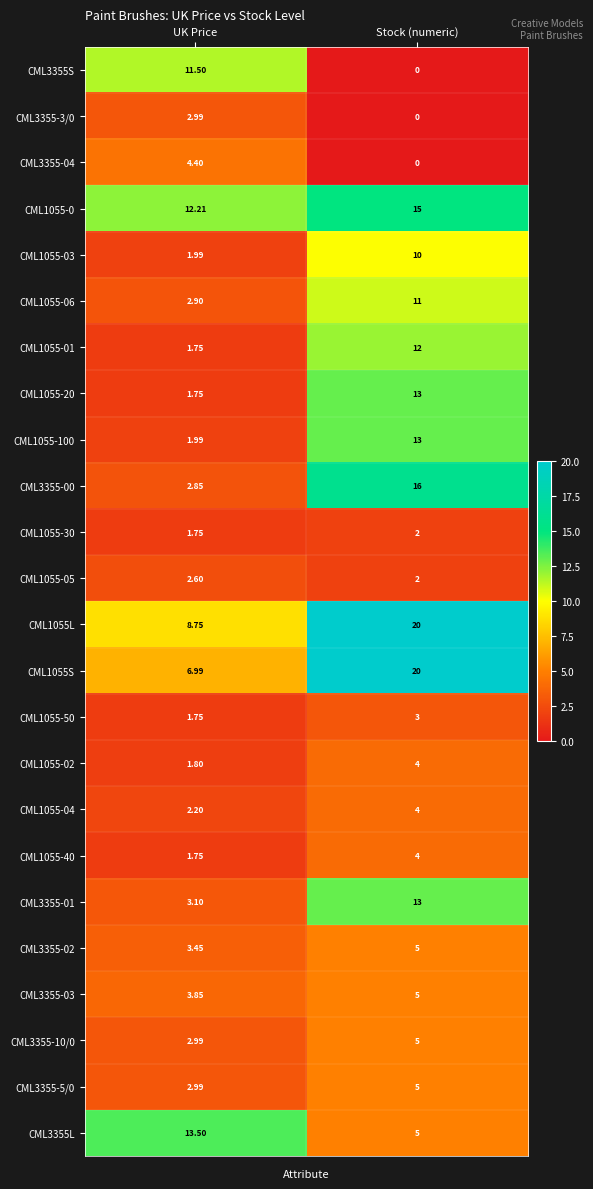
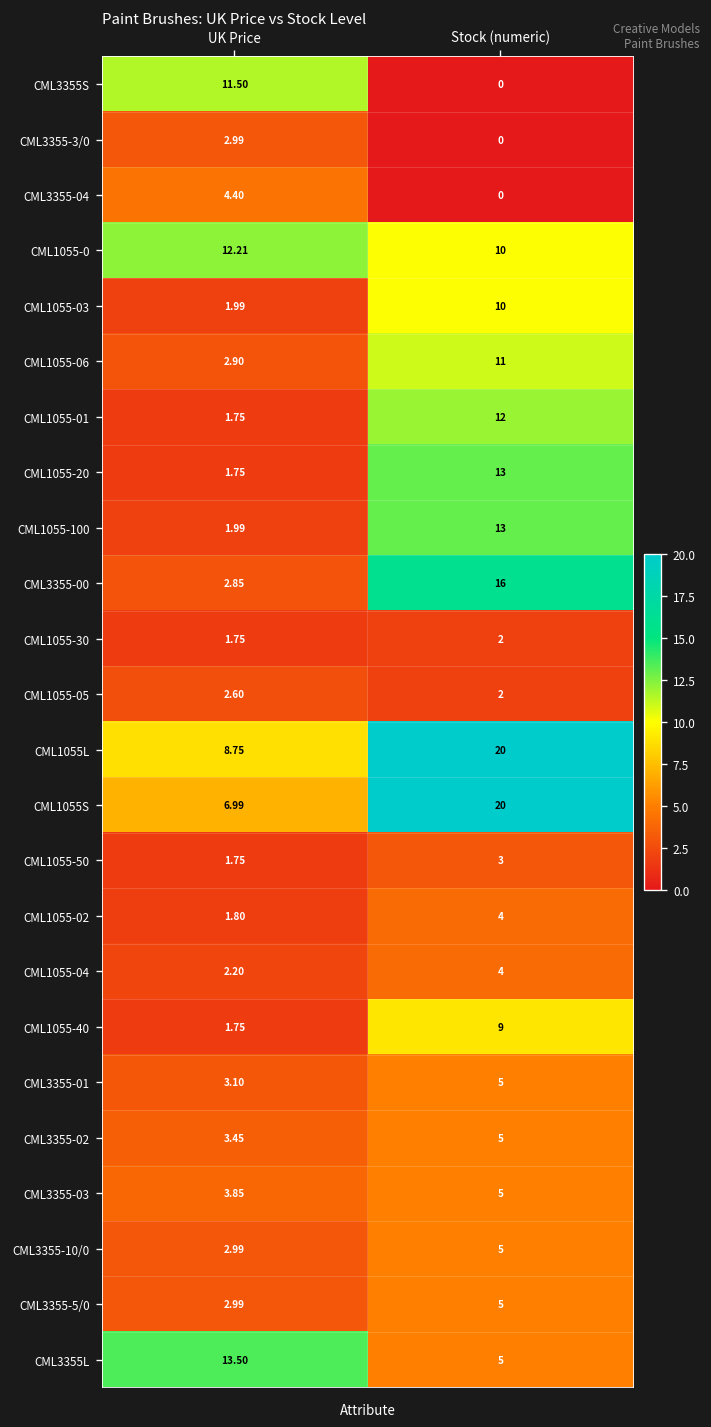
  {
    "CML3355S": {
      "UK Price": 11.50,
      "Stock (numeric)": 0
    },
    "CML3355-3/0": {
      "UK Price": 2.99,
      "Stock (numeric)": 0
    },
    "CML3355-04": {
      "UK Price": 4.40,
      "Stock (numeric)": 0
    },
    "CML1055-0": {
      "UK Price": 12.21,
-     "Stock (numeric)": 15
+     "Stock (numeric)": 10
    },
    "CML1055-03": {
      "UK Price": 1.99,
      "Stock (numeric)": 10
    },
    "CML1055-06": {
      "UK Price": 2.90,
      "Stock (numeric)": 11
    },
    "CML1055-01": {
      "UK Price": 1.75,
      "Stock (numeric)": 12
    },
    "CML1055-20": {
      "UK Price": 1.75,
      "Stock (numeric)": 13
    },
    "CML1055-100": {
      "UK Price": 1.99,
      "Stock (numeric)": 13
    },
    "CML3355-00": {
      "UK Price": 2.85,
      "Stock (numeric)": 16
    },
    "CML1055-30": {
      "UK Price": 1.75,
      "Stock (numeric)": 2
    },
    "CML1055-05": {
      "UK Price": 2.60,
      "Stock (numeric)": 2
    },
    "CML1055L": {
      "UK Price": 8.75,
      "Stock (numeric)": 20
    },
    "CML1055S": {
      "UK Price": 6.99,
      "Stock (numeric)": 20
    },
    "CML1055-50": {
      "UK Price": 1.75,
      "Stock (numeric)": 3
    },
    "CML1055-02": {
      "UK Price": 1.80,
      "Stock (numeric)": 4
    },
    "CML1055-04": {
      "UK Price": 2.20,
      "Stock (numeric)": 4
    },
    "CML1055-40": {
      "UK Price": 1.75,
-     "Stock (numeric)": 4
+     "Stock (numeric)": 9
    },
    "CML3355-01": {
      "UK Price": 3.10,
-     "Stock (numeric)": 13
+     "Stock (numeric)": 5
    },
    "CML3355-02": {
      "UK Price": 3.45,
      "Stock (numeric)": 5
    },
    "CML3355-03": {
      "UK Price": 3.85,
      "Stock (numeric)": 5
    },
    "CML3355-10/0": {
      "UK Price": 2.99,
      "Stock (numeric)": 5
    },
    "CML3355-5/0": {
      "UK Price": 2.99,
      "Stock (numeric)": 5
    },
    "CML3355L": {
      "UK Price": 13.50,
      "Stock (numeric)": 5
    }
  }
